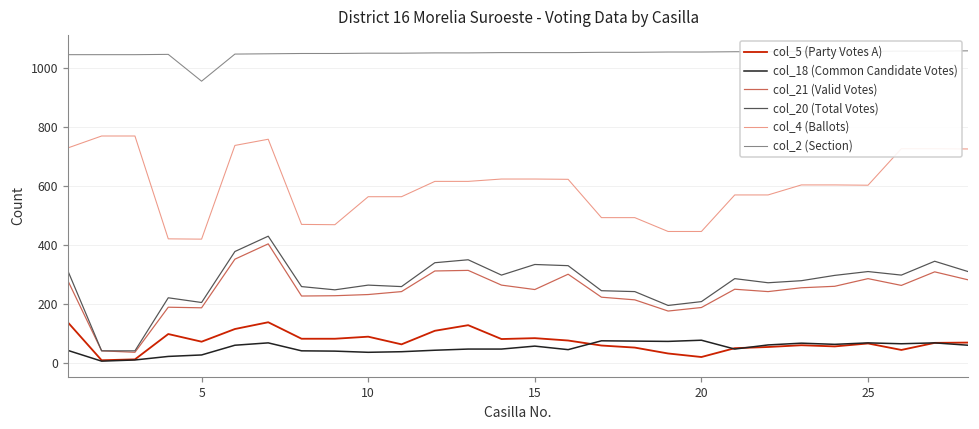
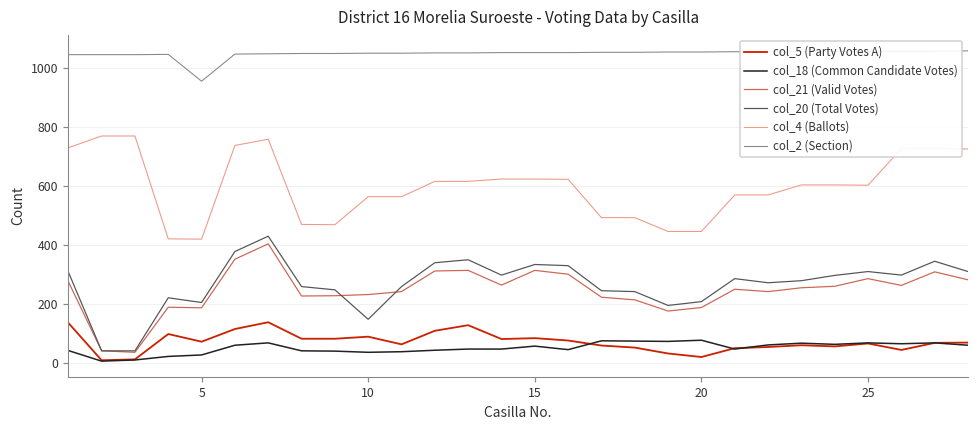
  {
    "col_5 (Party Votes A)": {
      "5": 70,
      "10": 90,
      "15": 80,
      "20": 20
    },
    "col_18 (Common Candidate Votes)": {
      "5": 30,
      "10": 40,
      "15": 60,
      "20": 80
    },
    "col_21 (Valid Votes)": {
      "5": 190,
      "10": 230,
-     "15": 250,
+     "15": 310,
      "20": 190,
      "25": 290
    },
    "col_20 (Total Votes)": {
      "5": 210,
-     "10": 260,
+     "10": 150,
      "15": 330,
      "20": 210,
      "25": 310
    },
    "col_4 (Ballots)": {
      "5": 420,
      "10": 560,
      "15": 620,
      "20": 450,
      "25": 600
    },
    "col_2 (Section)": {
      "5": 960,
      "10": 1050,
      "15": 1050,
      "20": 1060
    }
  }
